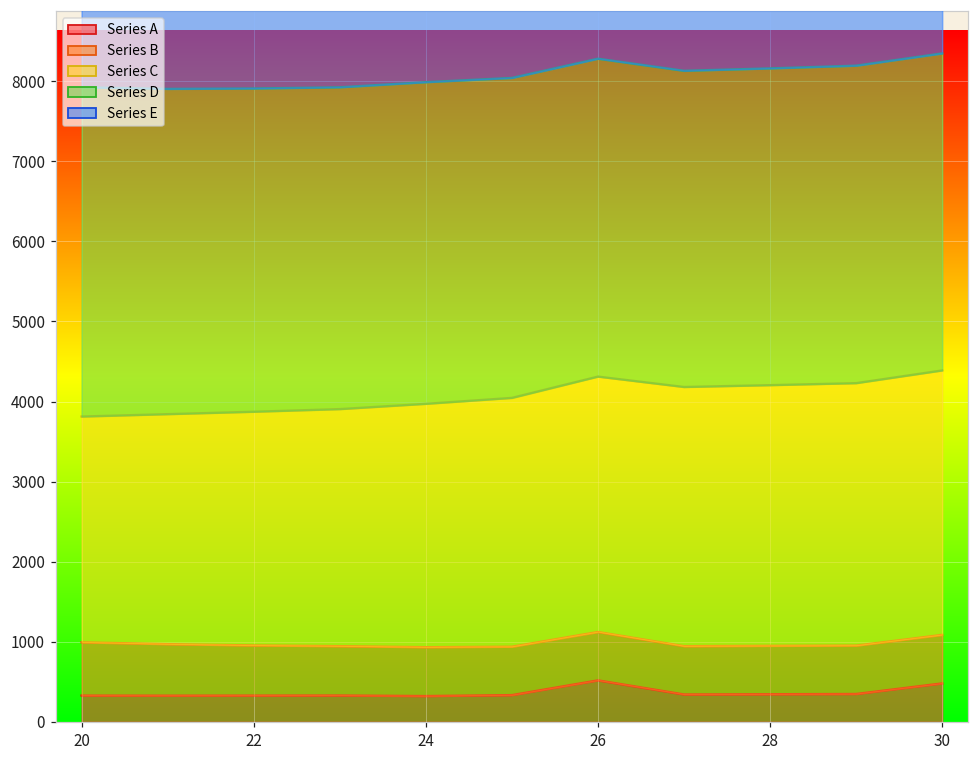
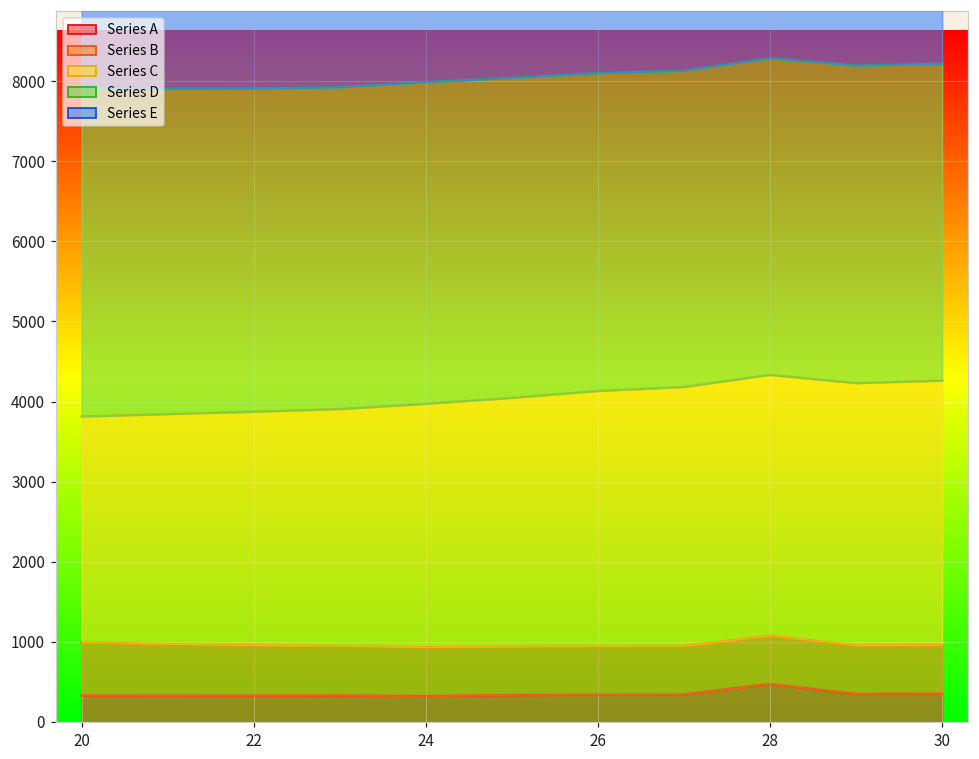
  {
    "Series A": {
      "20": 300,
      "22": 300,
      "24": 300,
-     "26": 500,
-     "28": 300,
-     "30": 500
+     "26": 300,
+     "28": 500,
+     "30": 400
    },
    "Series B": {
      "20": 700,
      "22": 600,
      "24": 600,
      "26": 600,
      "28": 600,
      "30": 600
    },
    "Series C": {
      "20": 2800,
      "22": 2900,
      "24": 3000,
      "26": 3200,
      "28": 3300,
      "30": 3300
    },
    "Series D": {
      "22": 4000,
      "24": 4000,
      "26": 4000,
      "28": 4000,
      "30": 4000
    }
  }
